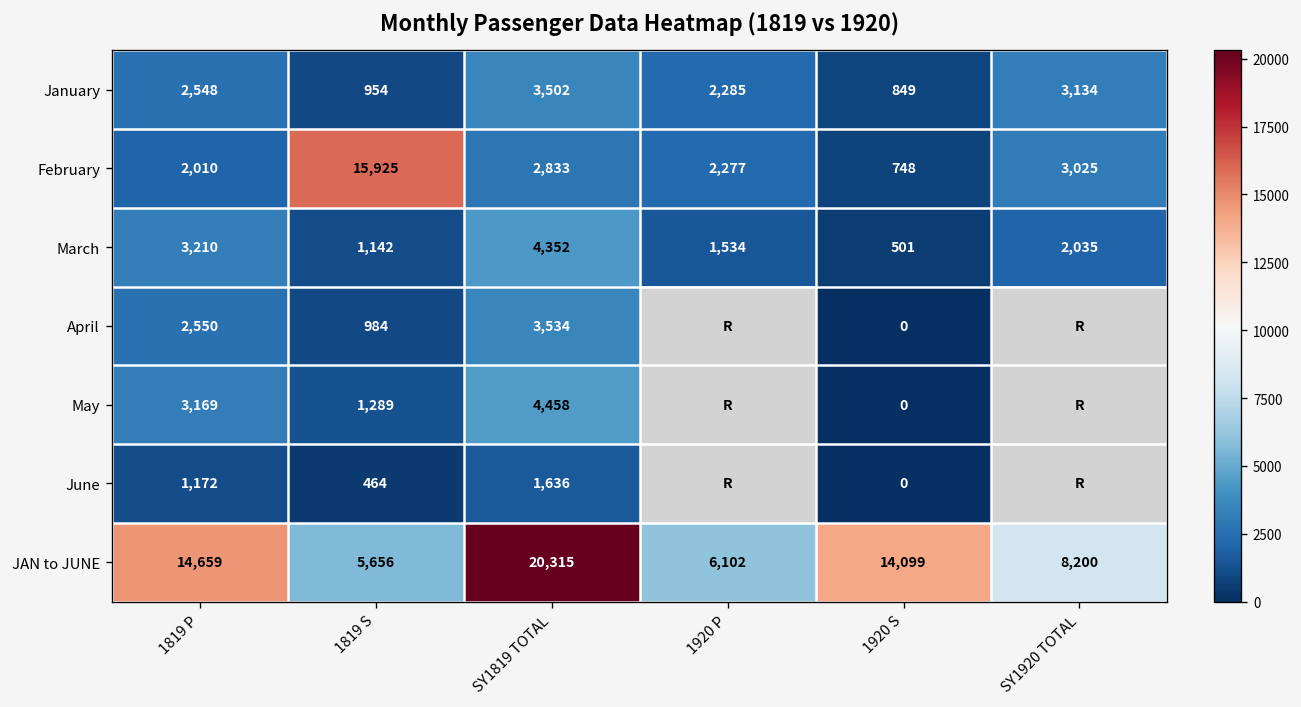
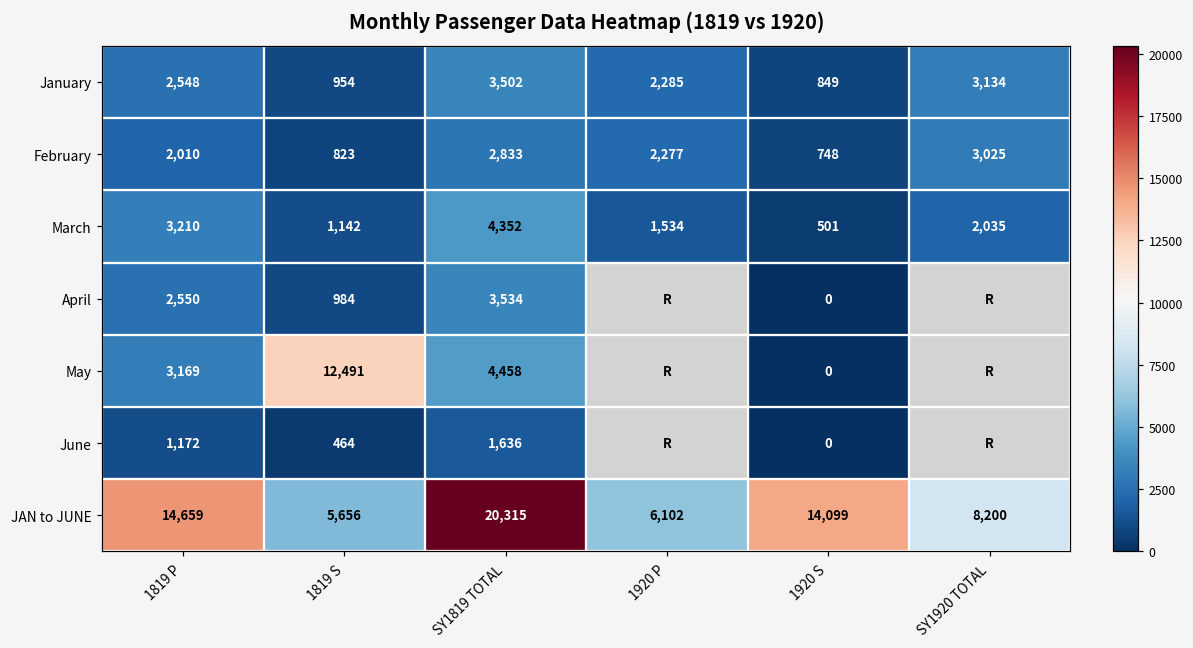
  {
    "January": {
      "1819 P": "2,548",
      "1819 S": "954",
      "SY1819 TOTAL": "3,502",
      "1920 P": "2,285",
      "1920 S": "849",
      "SY1920 TOTAL": "3,134"
    },
    "February": {
      "1819 P": "2,010",
-     "1819 S": "15,925",
+     "1819 S": "823",
      "SY1819 TOTAL": "2,833",
      "1920 P": "2,277",
      "1920 S": "748",
      "SY1920 TOTAL": "3,025"
    },
    "March": {
      "1819 P": "3,210",
      "1819 S": "1,142",
      "SY1819 TOTAL": "4,352",
      "1920 P": "1,534",
      "1920 S": "501",
      "SY1920 TOTAL": "2,035"
    },
    "April": {
      "1819 P": "2,550",
      "1819 S": "984",
      "SY1819 TOTAL": "3,534",
      "1920 S": "0"
    },
    "May": {
      "1819 P": "3,169",
-     "1819 S": "1,289",
+     "1819 S": "12,491",
      "SY1819 TOTAL": "4,458",
      "1920 S": "0"
    },
    "June": {
      "1819 P": "1,172",
      "1819 S": "464",
      "SY1819 TOTAL": "1,636",
      "1920 S": "0"
    },
    "JAN to JUNE": {
      "1819 P": "14,659",
      "1819 S": "5,656",
      "SY1819 TOTAL": "20,315",
      "1920 P": "6,102",
      "1920 S": "14,099",
      "SY1920 TOTAL": "8,200"
    }
  }
